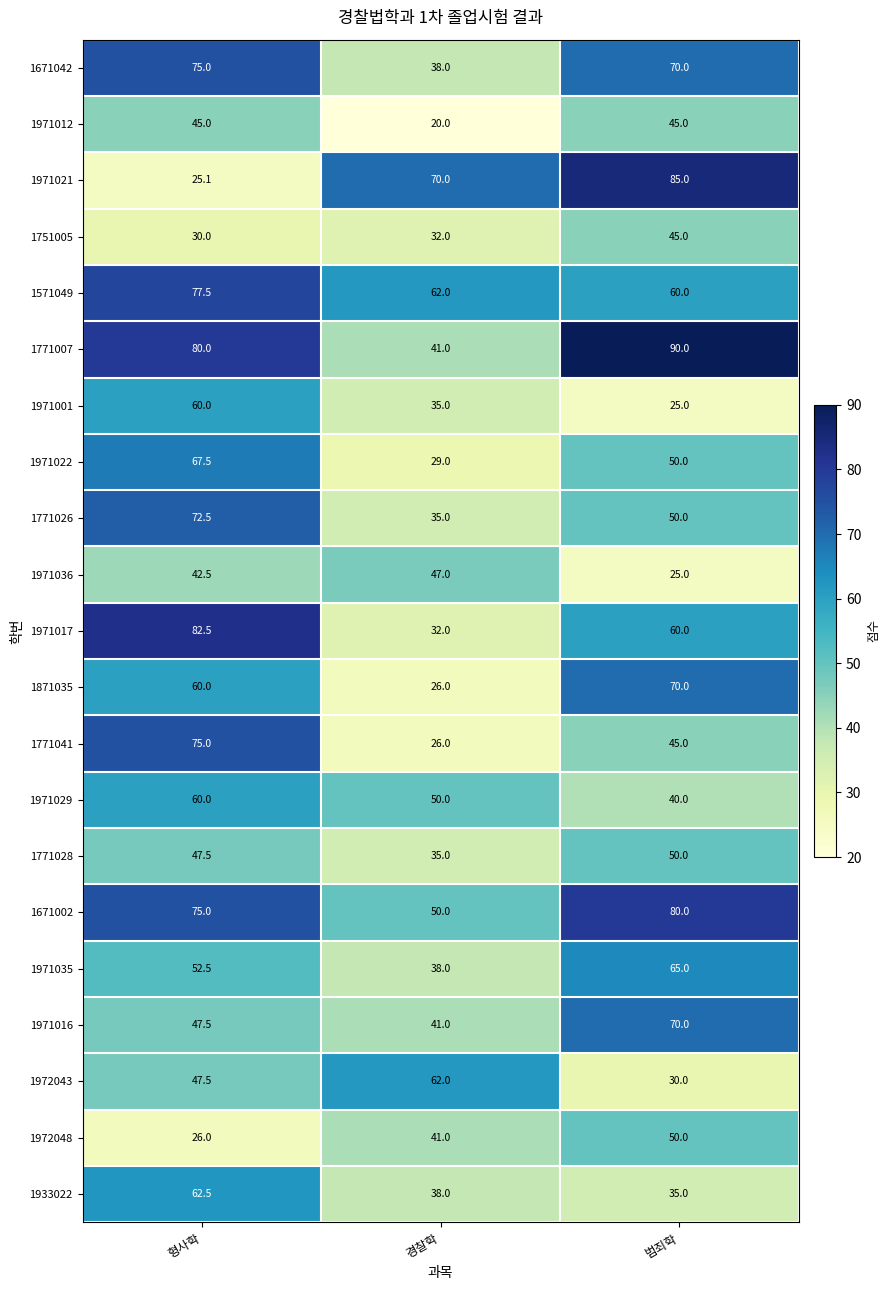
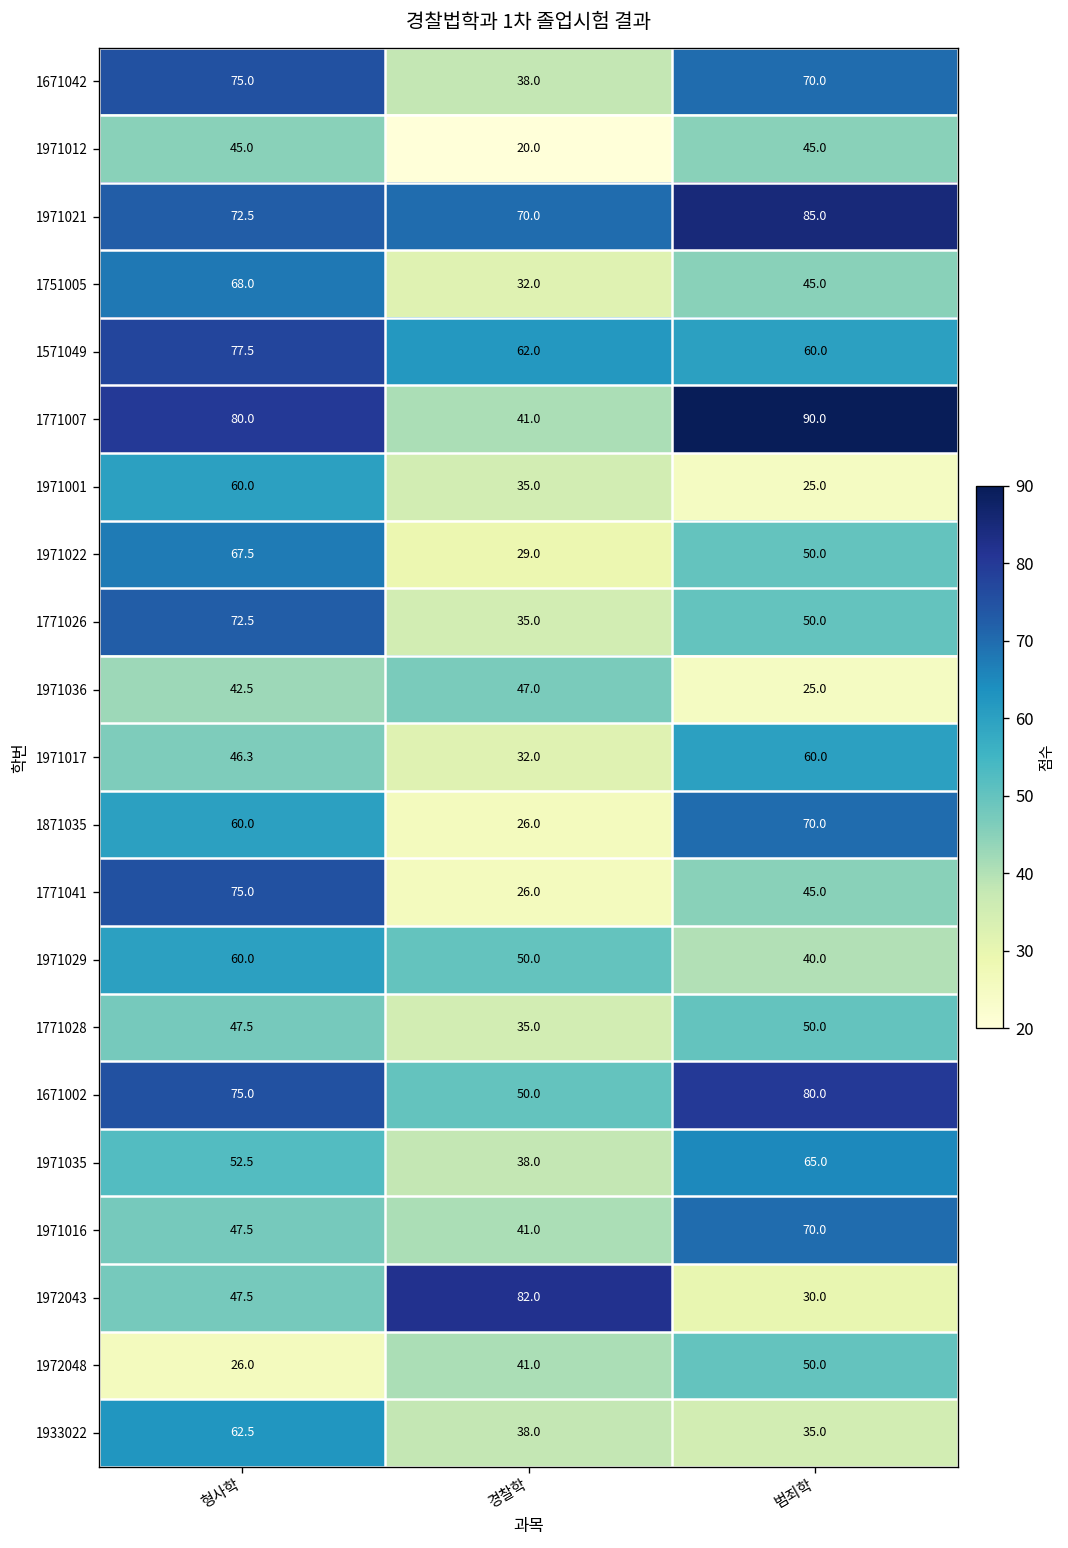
  {
    "1671042": {
      "형사학": 75.0,
      "경찰학": 38.0,
      "범죄학": 70.0
    },
    "1971012": {
      "형사학": 45.0,
      "경찰학": 20.0,
      "범죄학": 45.0
    },
    "1971021": {
-     "형사학": 25.1,
+     "형사학": 72.5,
      "경찰학": 70.0,
      "범죄학": 85.0
    },
    "1751005": {
-     "형사학": 30.0,
+     "형사학": 68.0,
      "경찰학": 32.0,
      "범죄학": 45.0
    },
    "1571049": {
      "형사학": 77.5,
      "경찰학": 62.0,
      "범죄학": 60.0
    },
    "1771007": {
      "형사학": 80.0,
      "경찰학": 41.0,
      "범죄학": 90.0
    },
    "1971001": {
      "형사학": 60.0,
      "경찰학": 35.0,
      "범죄학": 25.0
    },
    "1971022": {
      "형사학": 67.5,
      "경찰학": 29.0,
      "범죄학": 50.0
    },
    "1771026": {
      "형사학": 72.5,
      "경찰학": 35.0,
      "범죄학": 50.0
    },
    "1971036": {
      "형사학": 42.5,
      "경찰학": 47.0,
      "범죄학": 25.0
    },
    "1971017": {
-     "형사학": 82.5,
+     "형사학": 46.3,
      "경찰학": 32.0,
      "범죄학": 60.0
    },
    "1871035": {
      "형사학": 60.0,
      "경찰학": 26.0,
      "범죄학": 70.0
    },
    "1771041": {
      "형사학": 75.0,
      "경찰학": 26.0,
      "범죄학": 45.0
    },
    "1971029": {
      "형사학": 60.0,
      "경찰학": 50.0,
      "범죄학": 40.0
    },
    "1771028": {
      "형사학": 47.5,
      "경찰학": 35.0,
      "범죄학": 50.0
    },
    "1671002": {
      "형사학": 75.0,
      "경찰학": 50.0,
      "범죄학": 80.0
    },
    "1971035": {
      "형사학": 52.5,
      "경찰학": 38.0,
      "범죄학": 65.0
    },
    "1971016": {
      "형사학": 47.5,
      "경찰학": 41.0,
      "범죄학": 70.0
    },
    "1972043": {
      "형사학": 47.5,
-     "경찰학": 62.0,
+     "경찰학": 82.0,
      "범죄학": 30.0
    },
    "1972048": {
      "형사학": 26.0,
      "경찰학": 41.0,
      "범죄학": 50.0
    },
    "1933022": {
      "형사학": 62.5,
      "경찰학": 38.0,
      "범죄학": 35.0
    }
  }
